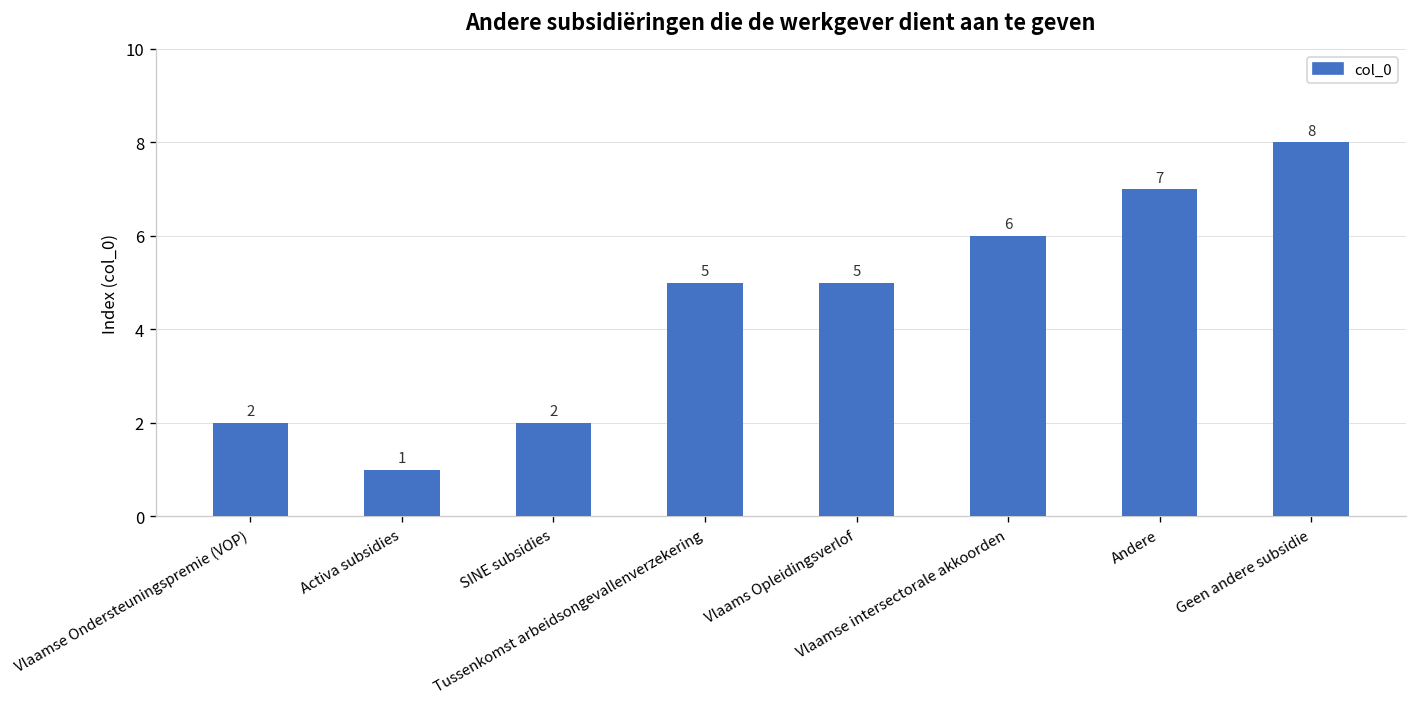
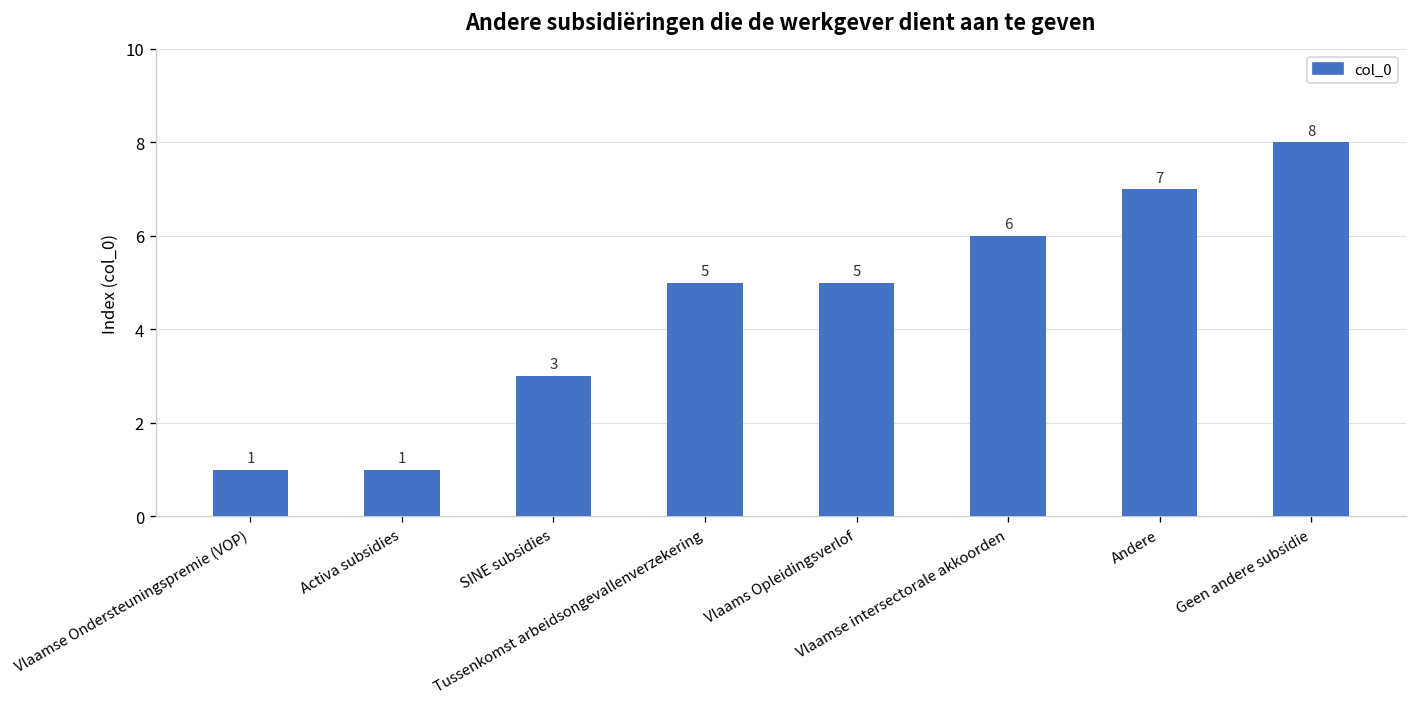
  {
-   "Vlaamse Ondersteuningspremie (VOP)": 2,
+   "Vlaamse Ondersteuningspremie (VOP)": 1,
    "Activa subsidies": 1,
-   "SINE subsidies": 2,
+   "SINE subsidies": 3,
    "Tussenkomst arbeidsongevallenverzekering": 5,
    "Vlaams Opleidingsverlof": 5,
    "Vlaamse intersectorale akkoorden": 6,
    "Andere": 7,
    "Geen andere subsidie": 8
  }
